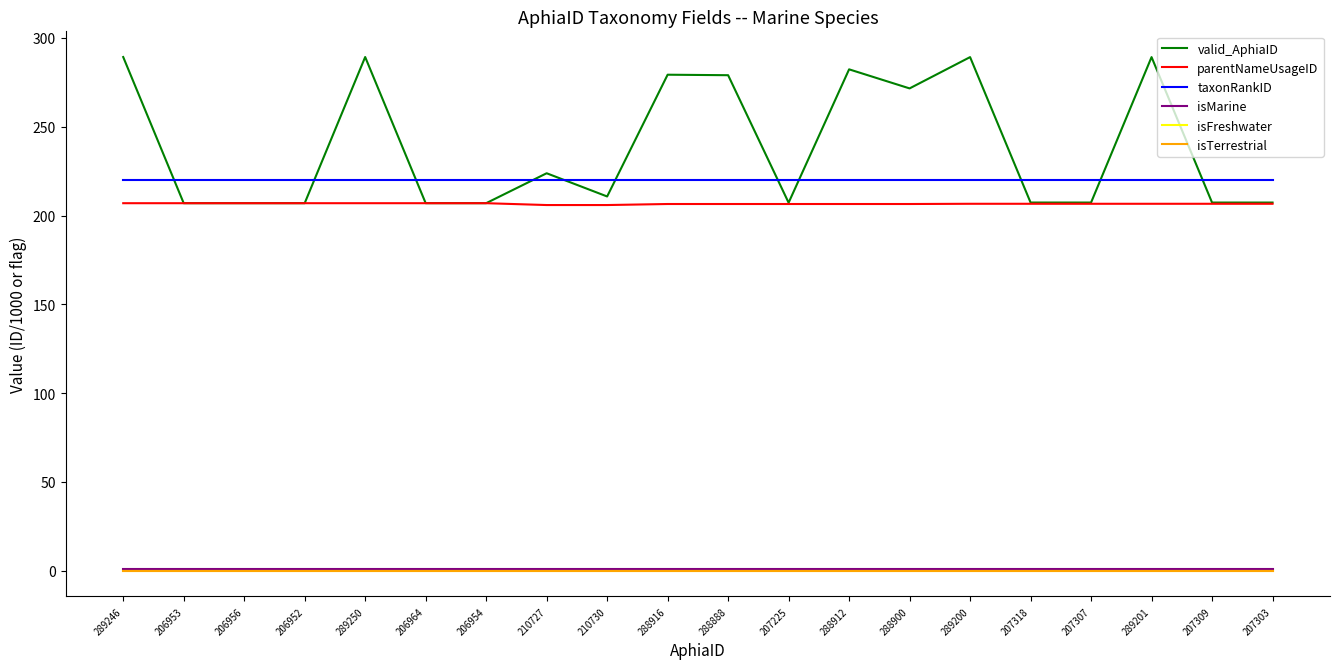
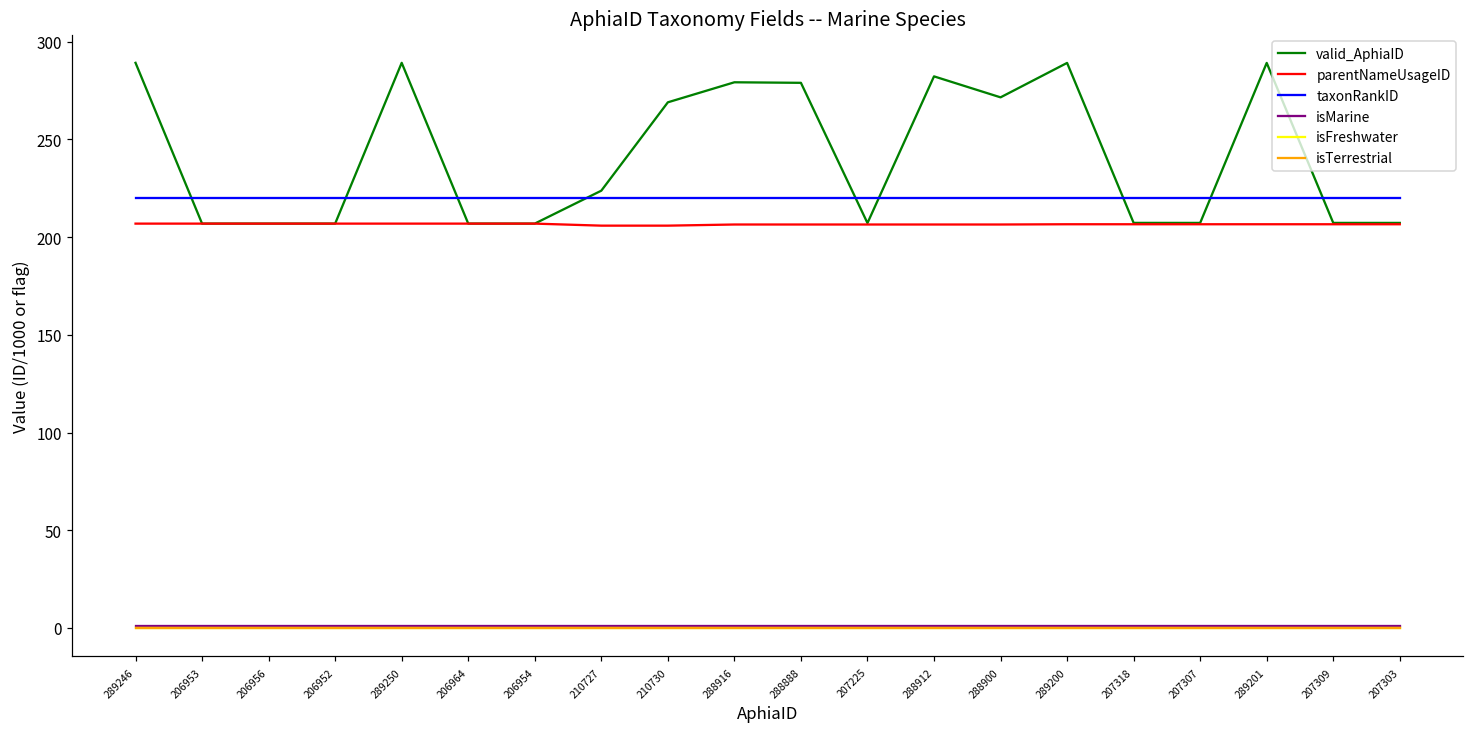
  {
    "valid_AphiaID": {
      "289246": 289,
      "289250": 289,
      "210727": 224,
-     "210730": 211,
+     "210730": 269,
      "288916": 279,
      "288888": 279,
      "288912": 282,
      "288900": 272,
      "289200": 289,
      "289201": 289
    },
    "parentNameUsageID": {
      "289246": 207,
      "289250": 207,
      "210727": 206,
      "210730": 206,
      "288916": 206,
      "288888": 206,
      "288912": 206,
      "288900": 206,
      "289200": 207,
      "289201": 207
    },
    "taxonRankID": {
      "289246": 220,
      "206953": 220,
      "206956": 220,
      "206952": 220,
      "289250": 220,
      "206964": 220,
      "206954": 220,
      "210727": 220,
      "210730": 220,
      "288916": 220,
      "288888": 220,
      "207225": 220,
      "288912": 220,
      "288900": 220,
      "289200": 220,
      "207318": 220,
      "207307": 220,
      "289201": 220,
      "207309": 220,
      "207303": 220
    }
  }
